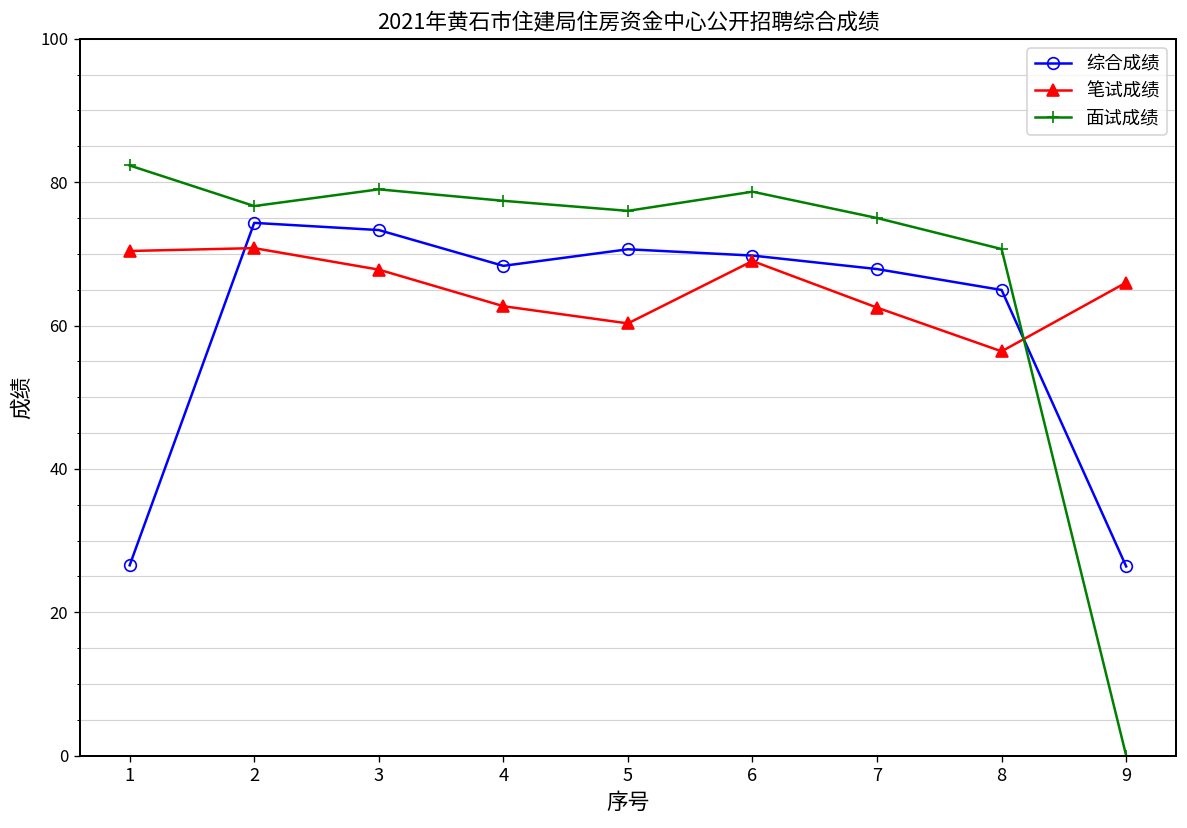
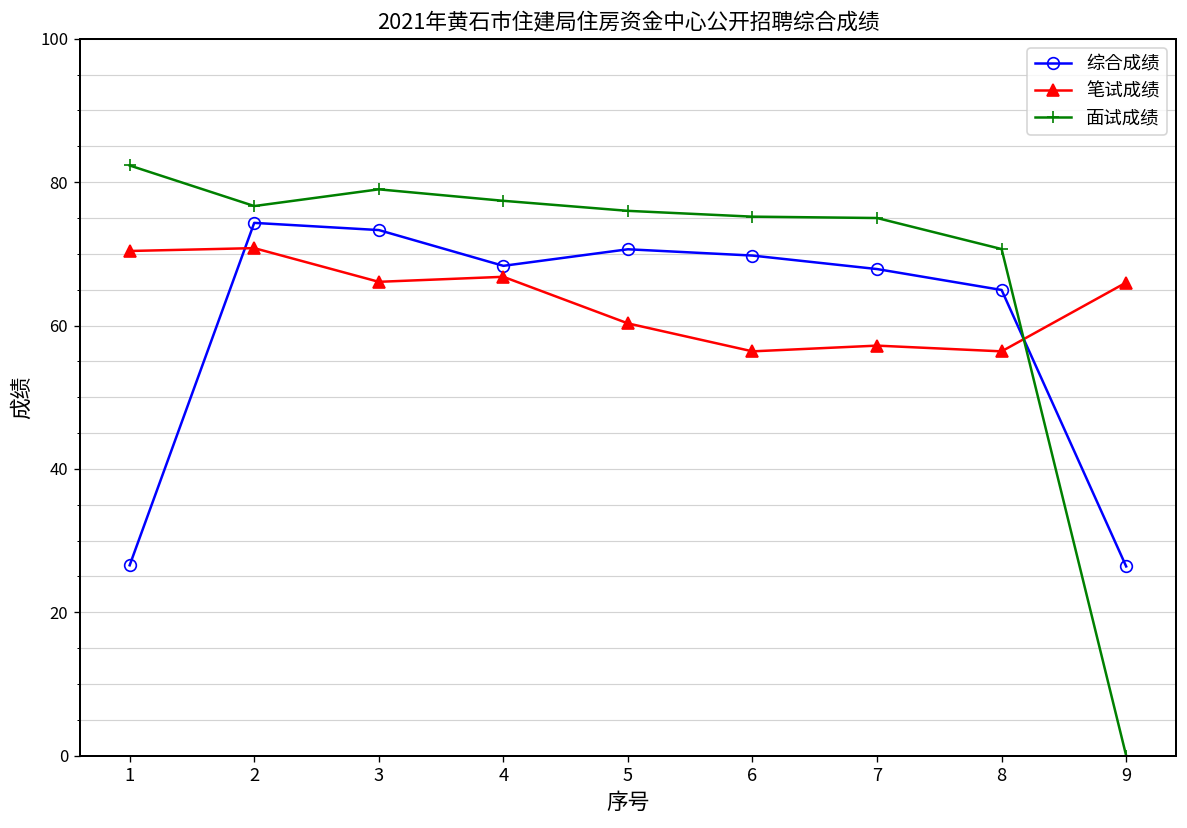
  {
    "综合成绩": {
      "1": 27,
      "2": 74,
      "3": 73,
      "4": 68,
      "5": 71,
      "6": 70,
      "7": 68,
      "8": 65,
      "9": 26
    },
    "笔试成绩": {
      "1": 70,
      "2": 71,
-     "3": 68,
-     "4": 63,
+     "3": 66,
+     "4": 67,
      "5": 60,
-     "6": 69,
-     "7": 63,
+     "6": 56,
+     "7": 57,
      "8": 56,
      "9": 66
    },
    "面试成绩": {
      "1": 82,
      "2": 77,
      "3": 79,
      "4": 77,
      "5": 76,
-     "6": 79,
+     "6": 75,
      "7": 75,
      "8": 71,
      "9": 0
    }
  }
